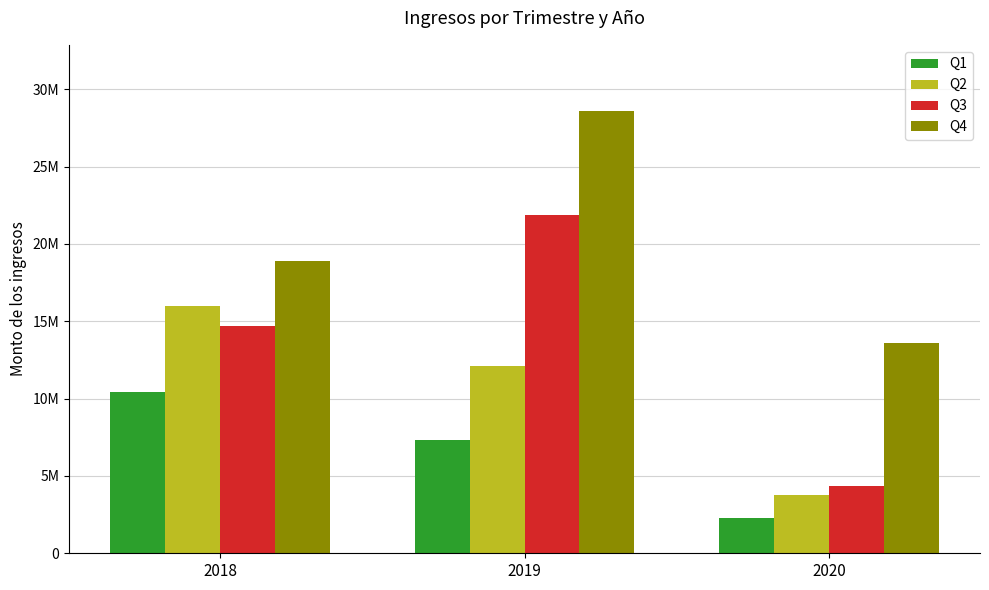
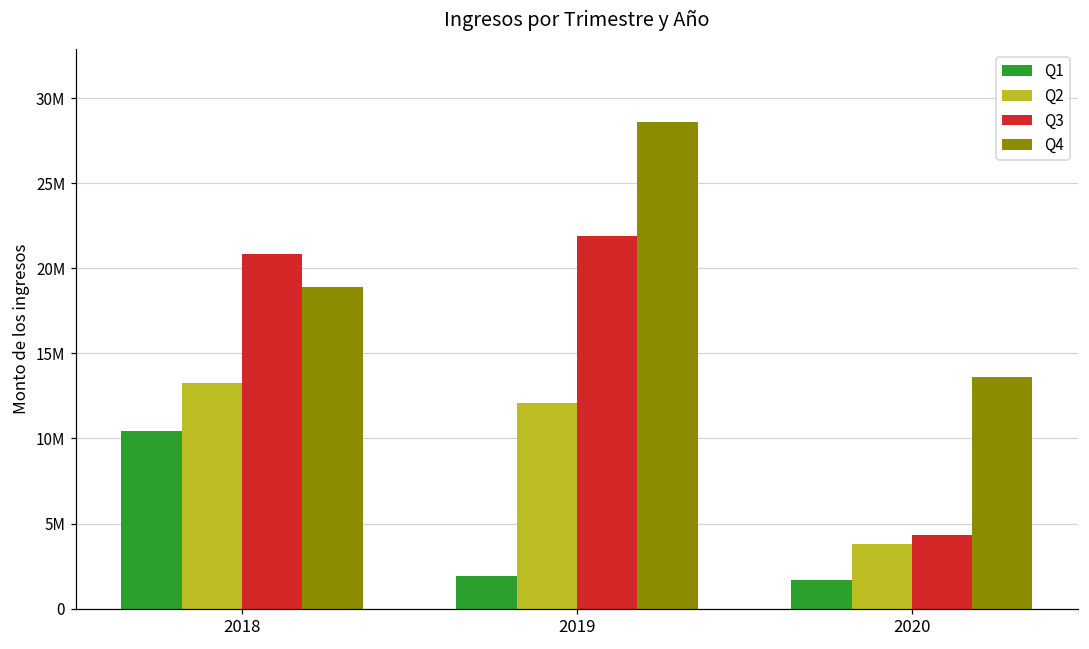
  {
    "Q1": {
      "2018": 10400000,
-     "2019": 7300000,
-     "2020": 2300000
+     "2019": 1900000,
+     "2020": 1700000
    },
    "Q2": {
-     "2018": 16000000,
+     "2018": 13200000,
      "2019": 12100000,
      "2020": 3800000
    },
    "Q3": {
-     "2018": 14700000,
+     "2018": 20900000,
      "2019": 21900000,
      "2020": 4300000
    },
    "Q4": {
      "2018": 18900000,
      "2019": 28600000,
      "2020": 13600000
    }
  }
